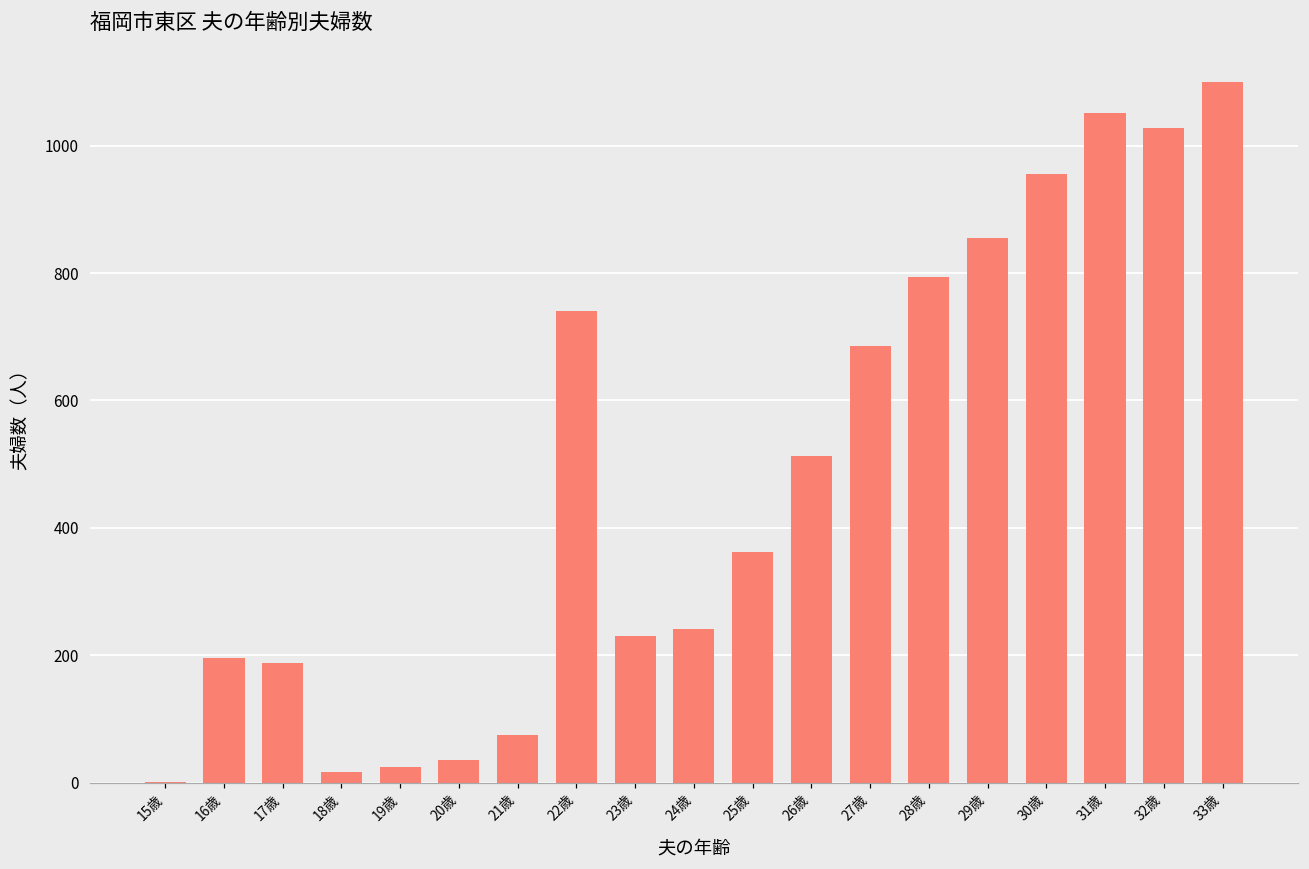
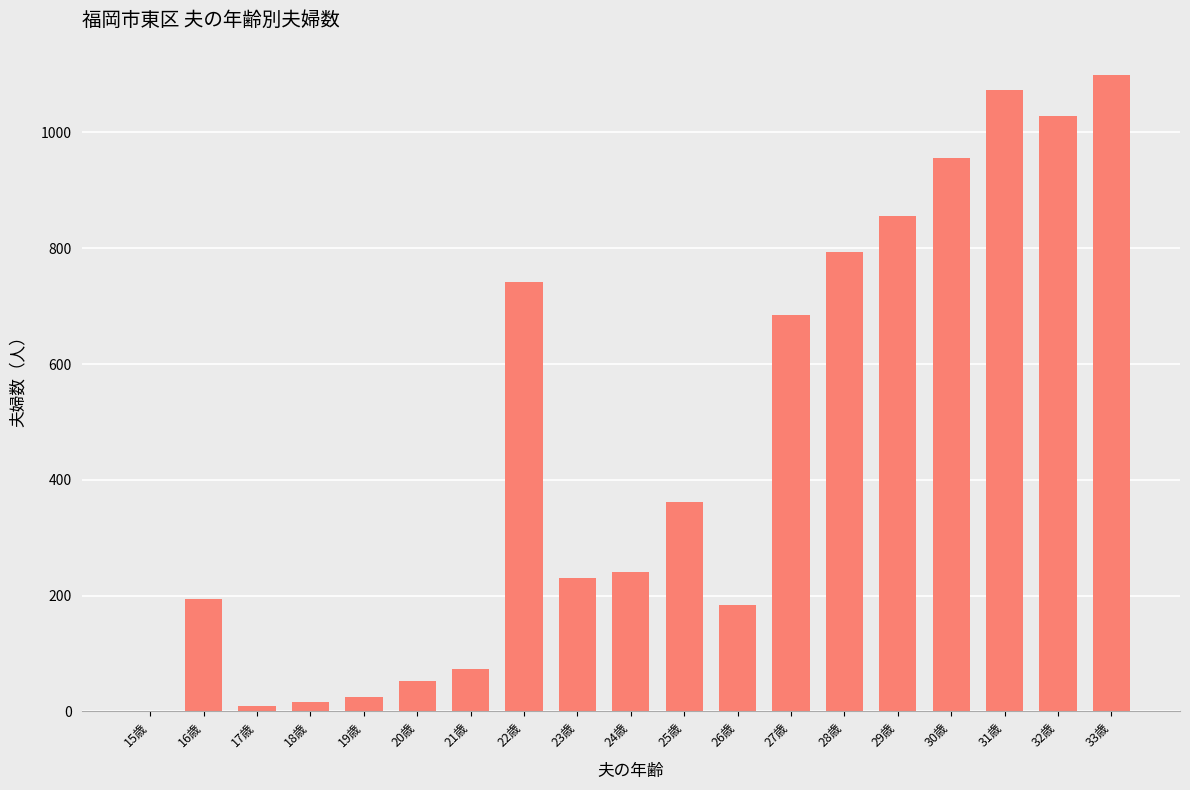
  {
    "16歳": 200,
-   "17歳": 190,
+   "17歳": 10,
    "18歳": 20,
    "19歳": 30,
-   "20歳": 40,
+   "20歳": 50,
    "21歳": 70,
    "22歳": 740,
    "23歳": 230,
    "24歳": 240,
    "25歳": 360,
-   "26歳": 510,
+   "26歳": 180,
    "27歳": 690,
    "28歳": 790,
    "29歳": 860,
    "30歳": 960,
-   "31歳": 1050,
+   "31歳": 1070,
    "32歳": 1030,
    "33歳": 1100
  }
